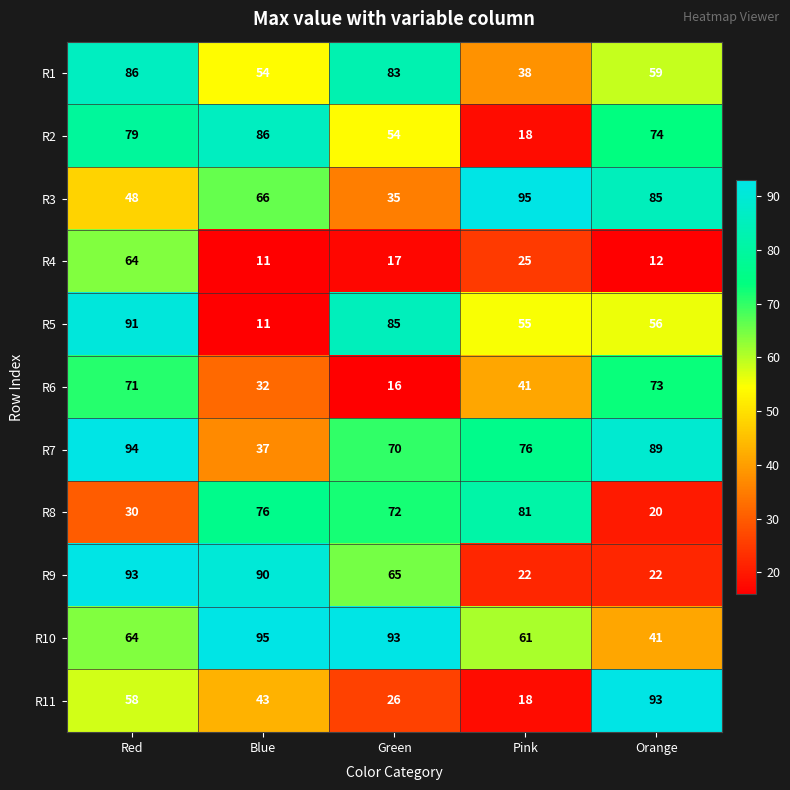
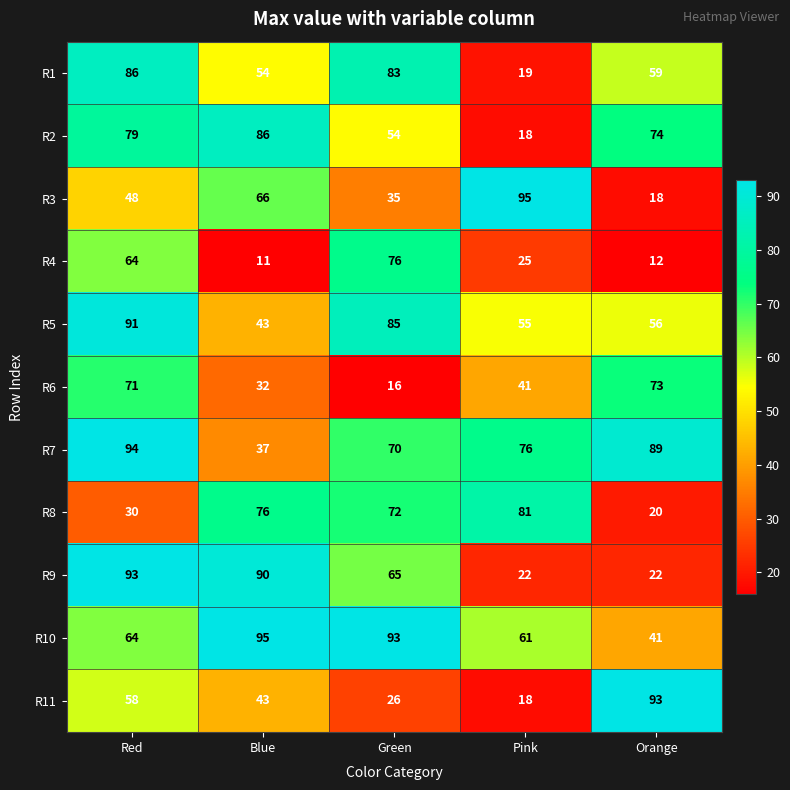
  {
    "R1": {
      "Red": 86,
      "Blue": 54,
      "Green": 83,
-     "Pink": 38,
+     "Pink": 19,
      "Orange": 59
    },
    "R2": {
      "Red": 79,
      "Blue": 86,
      "Green": 54,
      "Pink": 18,
      "Orange": 74
    },
    "R3": {
      "Red": 48,
      "Blue": 66,
      "Green": 35,
      "Pink": 95,
-     "Orange": 85
+     "Orange": 18
    },
    "R4": {
      "Red": 64,
      "Blue": 11,
-     "Green": 17,
+     "Green": 76,
      "Pink": 25,
      "Orange": 12
    },
    "R5": {
      "Red": 91,
-     "Blue": 11,
+     "Blue": 43,
      "Green": 85,
      "Pink": 55,
      "Orange": 56
    },
    "R6": {
      "Red": 71,
      "Blue": 32,
      "Green": 16,
      "Pink": 41,
      "Orange": 73
    },
    "R7": {
      "Red": 94,
      "Blue": 37,
      "Green": 70,
      "Pink": 76,
      "Orange": 89
    },
    "R8": {
      "Red": 30,
      "Blue": 76,
      "Green": 72,
      "Pink": 81,
      "Orange": 20
    },
    "R9": {
      "Red": 93,
      "Blue": 90,
      "Green": 65,
      "Pink": 22,
      "Orange": 22
    },
    "R10": {
      "Red": 64,
      "Blue": 95,
      "Green": 93,
      "Pink": 61,
      "Orange": 41
    },
    "R11": {
      "Red": 58,
      "Blue": 43,
      "Green": 26,
      "Pink": 18,
      "Orange": 93
    }
  }
